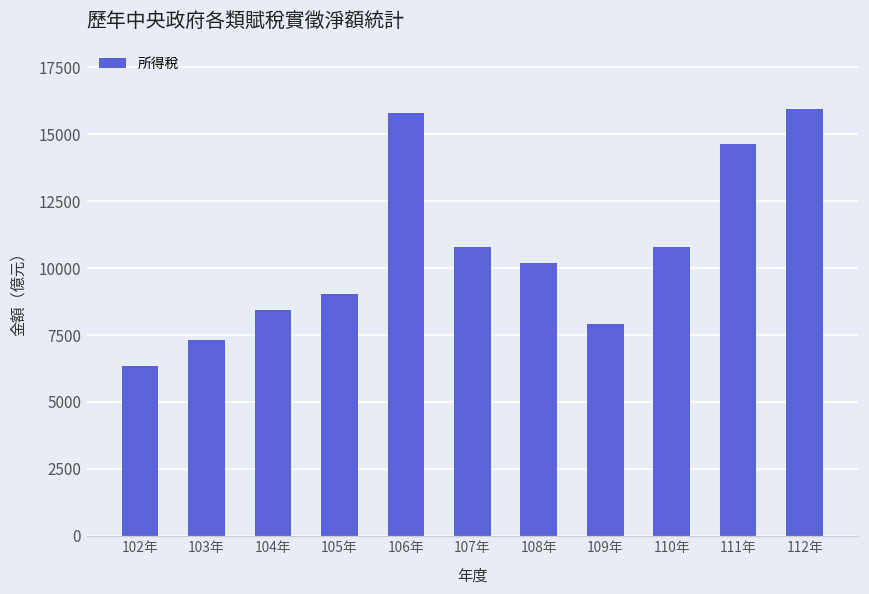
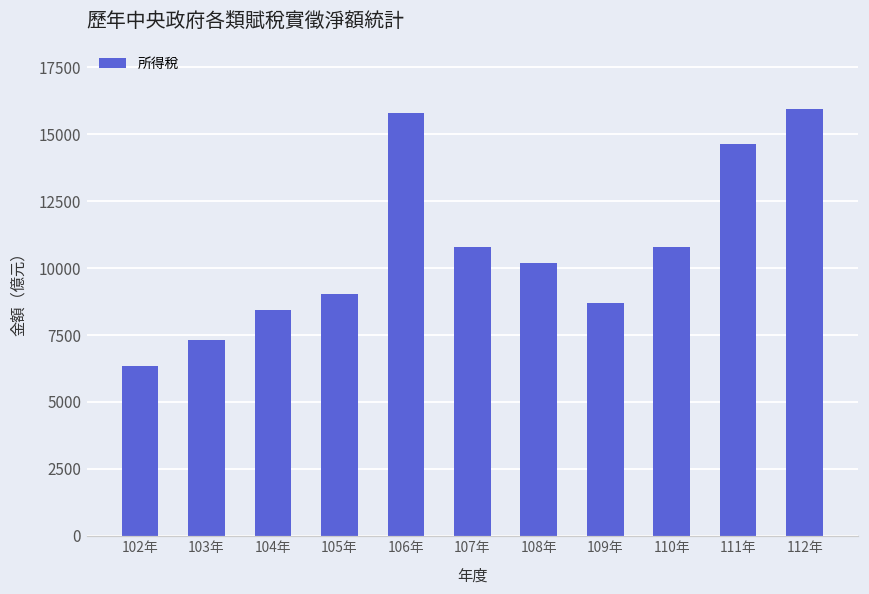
  {
    "102年": 6300,
    "103年": 7300,
    "104年": 8400,
    "105年": 9000,
    "106年": 15800,
    "107年": 10800,
    "108年": 10200,
-   "109年": 7900,
+   "109年": 8700,
    "110年": 10800,
    "111年": 14600,
    "112年": 16000
  }
